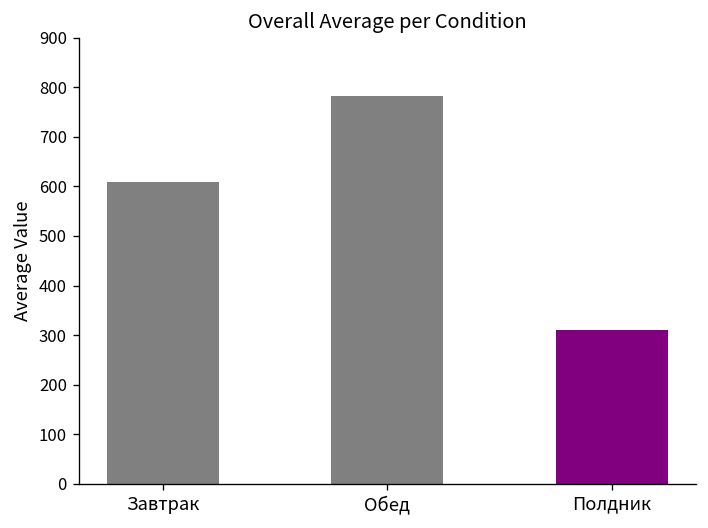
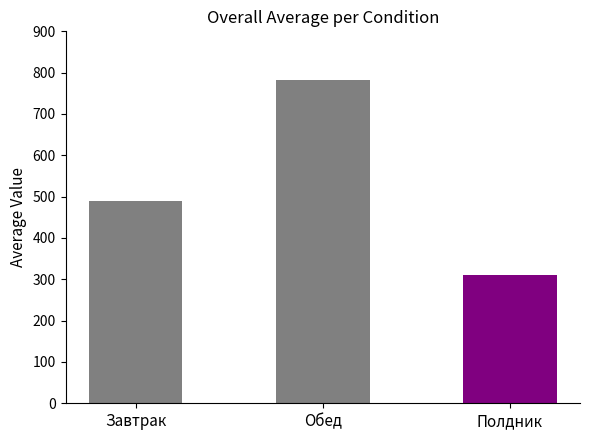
  {
-   "Завтрак": 610,
+   "Завтрак": 490,
    "Обед": 780,
    "Полдник": 310
  }
